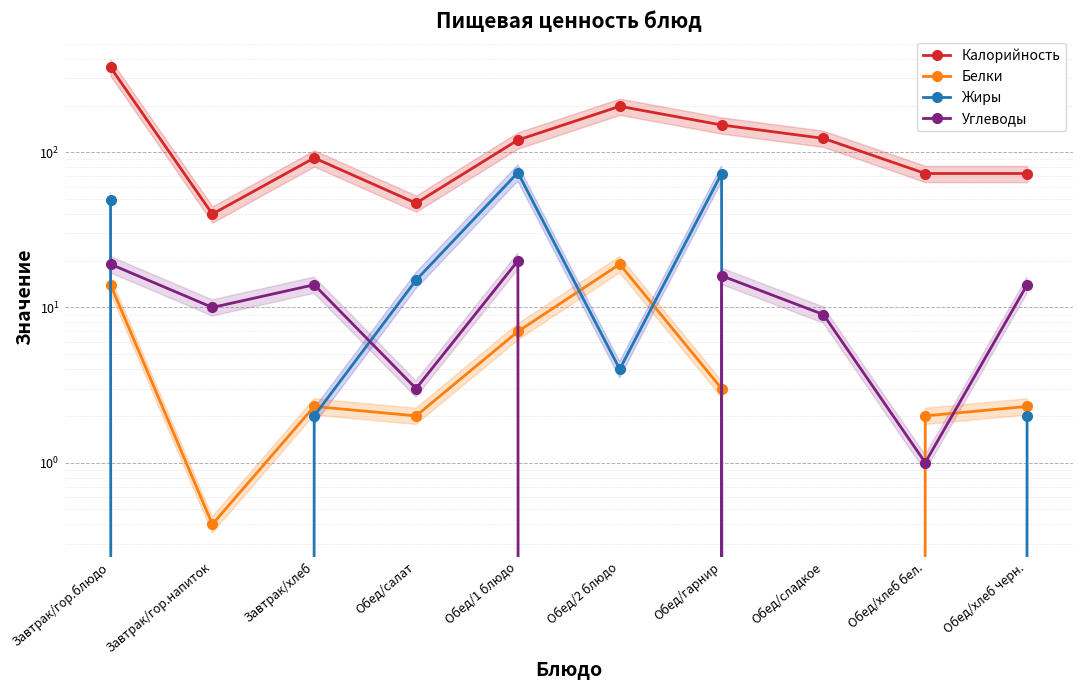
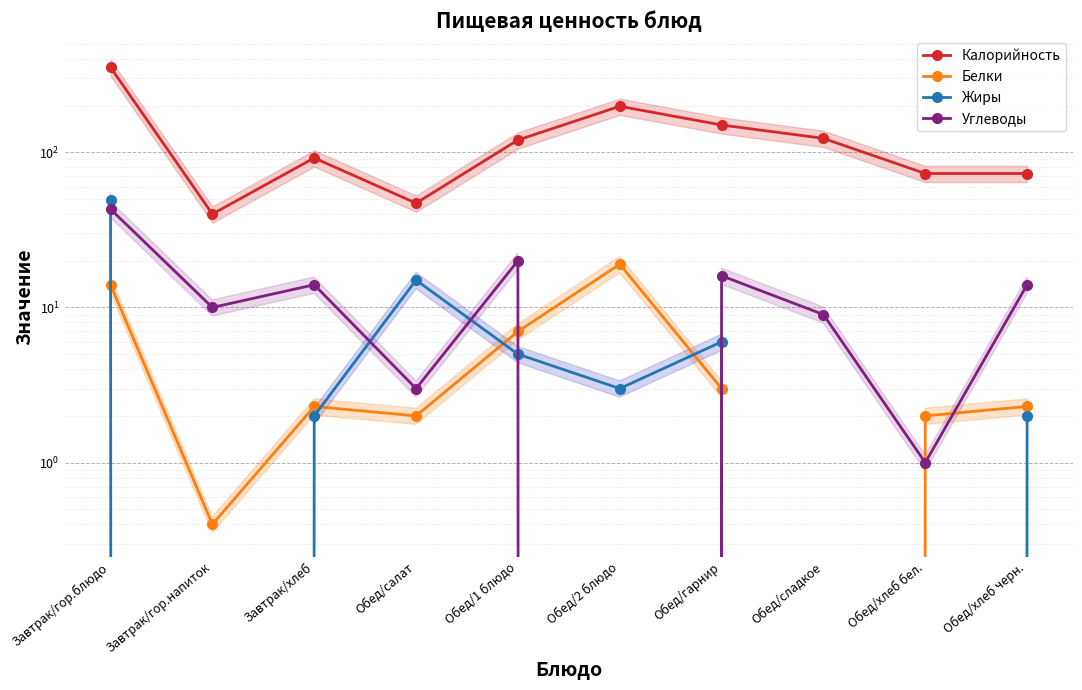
  {
    "Жиры": {
      "Завтрак/хлеб": 2,
      "Обед/салат": 15,
-     "Обед/1 блюдо": 70,
-     "Обед/2 блюдо": 4,
-     "Обед/гарнир": 70,
+     "Обед/1 блюдо": 5,
+     "Обед/2 блюдо": 3,
+     "Обед/гарнир": 6,
      "Обед/хлеб черн.": 2
    },
    "Углеводы": {
-     "Завтрак/гор.блюдо": 19,
+     "Завтрак/гор.блюдо": 43,
      "Завтрак/гор.напиток": 10,
      "Завтрак/хлеб": 14,
      "Обед/салат": 3,
      "Обед/1 блюдо": 20,
      "Обед/гарнир": 16,
      "Обед/сладкое": 9,
      "Обед/хлеб бел.": 1,
      "Обед/хлеб черн.": 14
    }
  }
